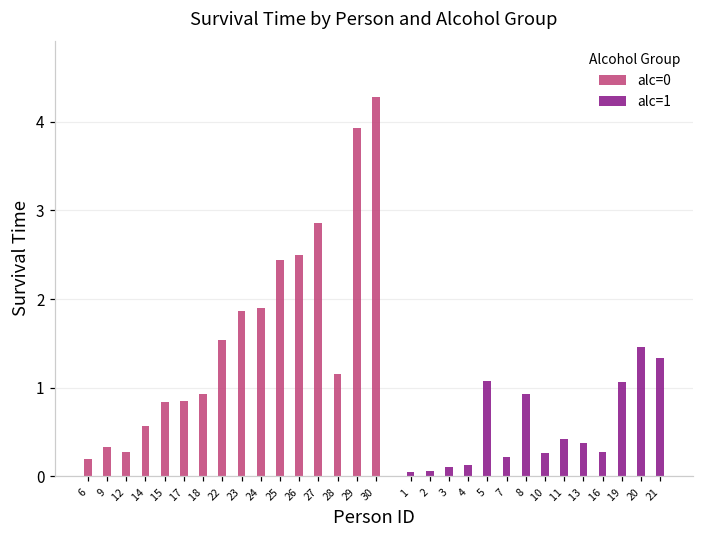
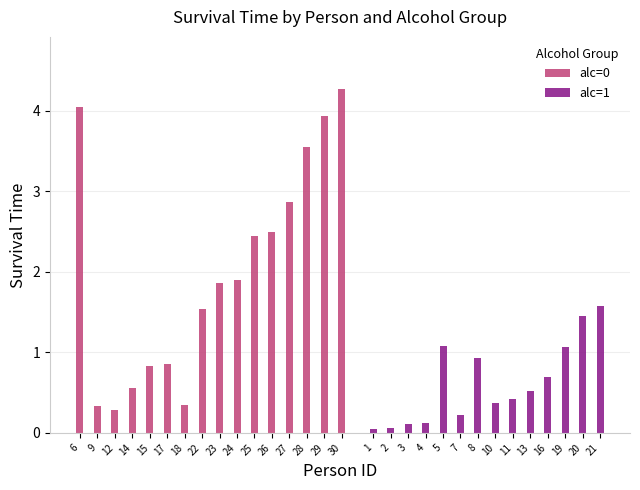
  {
    "alc=0": {
-     "6": 0.2,
+     "6": 4.0,
      "9": 0.3,
      "12": 0.3,
      "14": 0.6,
      "15": 0.8,
      "17": 0.9,
-     "18": 0.9,
+     "18": 0.3,
      "22": 1.5,
      "23": 1.9,
      "24": 1.9,
      "25": 2.4,
      "26": 2.5,
      "27": 2.9,
-     "28": 1.2,
+     "28": 3.6,
      "29": 3.9,
      "30": 4.3
    },
    "alc=1": {
      "1": 0.0,
      "2": 0.1,
      "3": 0.1,
      "4": 0.1,
      "5": 1.1,
      "7": 0.2,
      "8": 0.9,
-     "10": 0.3,
+     "10": 0.4,
      "11": 0.4,
-     "13": 0.4,
-     "16": 0.3,
+     "13": 0.5,
+     "16": 0.7,
      "19": 1.1,
      "20": 1.5,
-     "21": 1.3
+     "21": 1.6
    }
  }
